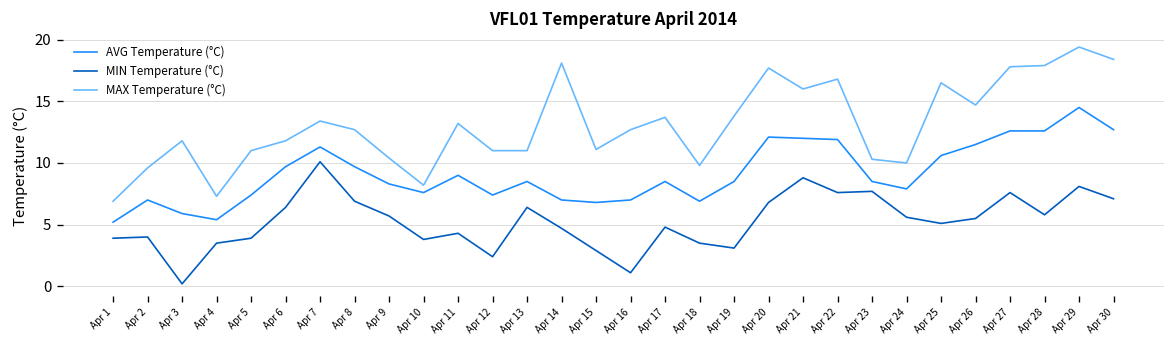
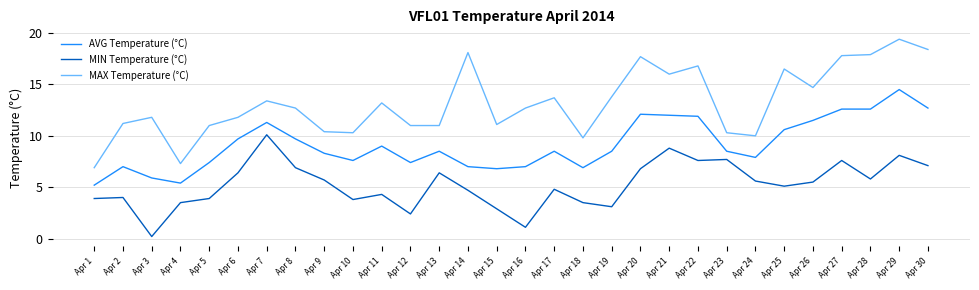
  {
    "AVG Temperature (°C)": {
      "Apr 1": 5.2,
      "Apr 2": 7.0,
      "Apr 3": 5.9,
      "Apr 4": 5.4,
      "Apr 5": 7.4,
      "Apr 6": 9.7,
      "Apr 7": 11.3,
      "Apr 8": 9.7,
      "Apr 9": 8.3,
      "Apr 10": 7.6,
      "Apr 11": 9.0,
      "Apr 12": 7.4,
      "Apr 13": 8.5,
      "Apr 14": 7.0,
      "Apr 15": 6.8,
      "Apr 16": 7.0,
      "Apr 17": 8.5,
      "Apr 18": 6.9,
      "Apr 19": 8.5,
      "Apr 20": 12.1,
      "Apr 21": 12.0,
      "Apr 22": 11.9,
      "Apr 23": 8.5,
      "Apr 24": 7.9,
      "Apr 25": 10.6,
      "Apr 26": 11.5,
      "Apr 27": 12.6,
      "Apr 28": 12.6,
      "Apr 29": 14.5,
      "Apr 30": 12.7
    },
    "MIN Temperature (°C)": {
      "Apr 1": 3.9,
      "Apr 2": 4.0,
      "Apr 3": 0.2,
      "Apr 4": 3.5,
      "Apr 5": 3.9,
      "Apr 6": 6.4,
      "Apr 7": 10.1,
      "Apr 8": 6.9,
      "Apr 9": 5.7,
      "Apr 10": 3.8,
      "Apr 11": 4.3,
      "Apr 12": 2.4,
      "Apr 13": 6.4,
      "Apr 14": 4.7,
      "Apr 15": 2.9,
      "Apr 16": 1.1,
      "Apr 17": 4.8,
      "Apr 18": 3.5,
      "Apr 19": 3.1,
      "Apr 20": 6.8,
      "Apr 21": 8.8,
      "Apr 22": 7.6,
      "Apr 23": 7.7,
      "Apr 24": 5.6,
      "Apr 25": 5.1,
      "Apr 26": 5.5,
      "Apr 27": 7.6,
      "Apr 28": 5.8,
      "Apr 29": 8.1,
      "Apr 30": 7.1
    },
    "MAX Temperature (°C)": {
      "Apr 1": 6.9,
-     "Apr 2": 9.6,
+     "Apr 2": 11.2,
      "Apr 3": 11.8,
      "Apr 4": 7.3,
      "Apr 5": 11.0,
      "Apr 6": 11.8,
      "Apr 7": 13.4,
      "Apr 8": 12.7,
      "Apr 9": 10.4,
-     "Apr 10": 8.2,
+     "Apr 10": 10.3,
      "Apr 11": 13.2,
      "Apr 12": 11.0,
      "Apr 13": 11.0,
      "Apr 14": 18.1,
      "Apr 15": 11.1,
      "Apr 16": 12.7,
      "Apr 17": 13.7,
      "Apr 18": 9.8,
      "Apr 19": 13.8,
      "Apr 20": 17.7,
      "Apr 21": 16.0,
      "Apr 22": 16.8,
      "Apr 23": 10.3,
      "Apr 24": 10.0,
      "Apr 25": 16.5,
      "Apr 26": 14.7,
      "Apr 27": 17.8,
      "Apr 28": 17.9,
      "Apr 29": 19.4,
      "Apr 30": 18.4
    }
  }
